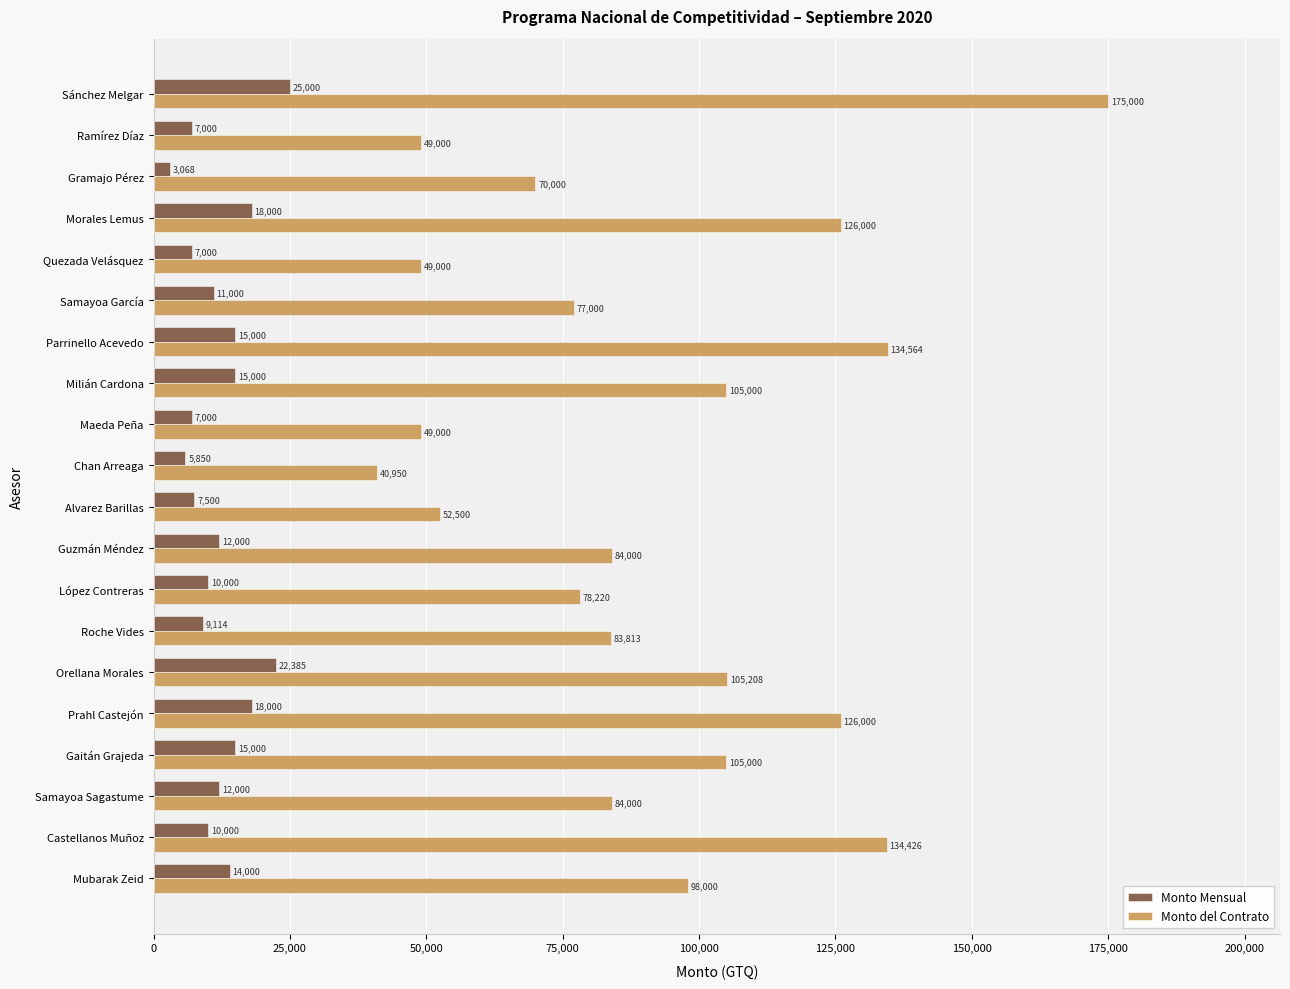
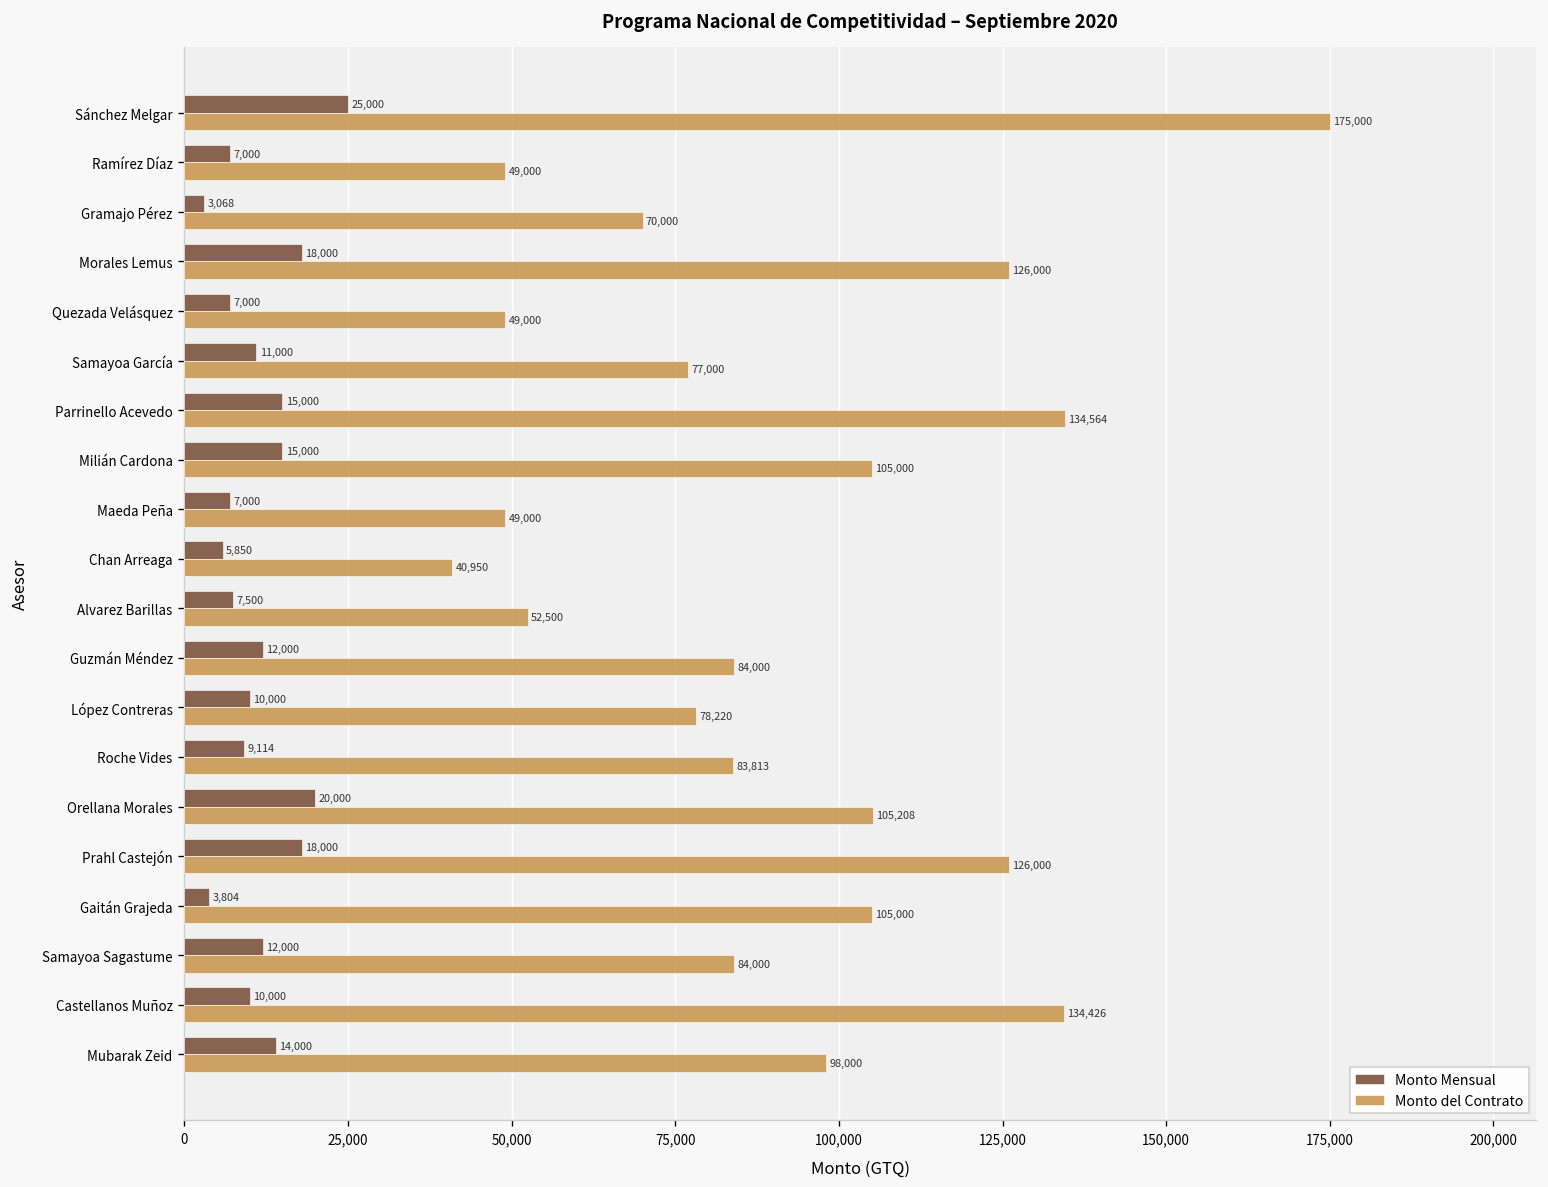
  {
    "Monto Mensual": {
      "Sánchez Melgar": "25,000",
      "Ramírez Díaz": "7,000",
      "Gramajo Pérez": "3,068",
      "Morales Lemus": "18,000",
      "Quezada Velásquez": "7,000",
      "Samayoa García": "11,000",
      "Parrinello Acevedo": "15,000",
      "Milián Cardona": "15,000",
      "Maeda Peña": "7,000",
      "Chan Arreaga": "5,850",
      "Alvarez Barillas": "7,500",
      "Guzmán Méndez": "12,000",
      "López Contreras": "10,000",
      "Roche Vides": "9,114",
-     "Orellana Morales": "22,385",
+     "Orellana Morales": "20,000",
      "Prahl Castejón": "18,000",
-     "Gaitán Grajeda": "15,000",
+     "Gaitán Grajeda": "3,804",
      "Samayoa Sagastume": "12,000",
      "Castellanos Muñoz": "10,000",
      "Mubarak Zeid": "14,000"
    },
    "Monto del Contrato": {
      "Sánchez Melgar": "175,000",
      "Ramírez Díaz": "49,000",
      "Gramajo Pérez": "70,000",
      "Morales Lemus": "126,000",
      "Quezada Velásquez": "49,000",
      "Samayoa García": "77,000",
      "Parrinello Acevedo": "134,564",
      "Milián Cardona": "105,000",
      "Maeda Peña": "49,000",
      "Chan Arreaga": "40,950",
      "Alvarez Barillas": "52,500",
      "Guzmán Méndez": "84,000",
      "López Contreras": "78,220",
      "Roche Vides": "83,813",
      "Orellana Morales": "105,208",
      "Prahl Castejón": "126,000",
      "Gaitán Grajeda": "105,000",
      "Samayoa Sagastume": "84,000",
      "Castellanos Muñoz": "134,426",
      "Mubarak Zeid": "98,000"
    }
  }
